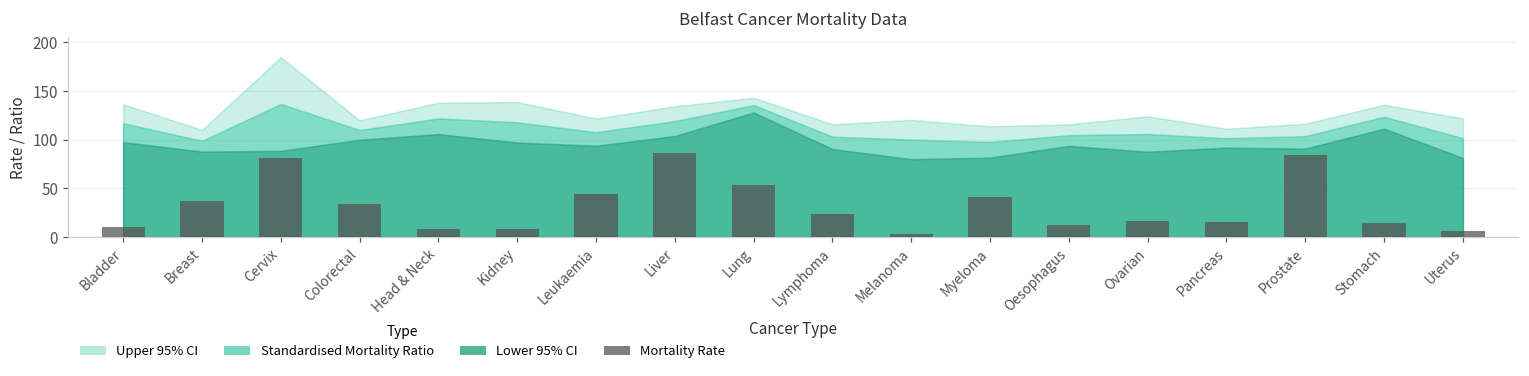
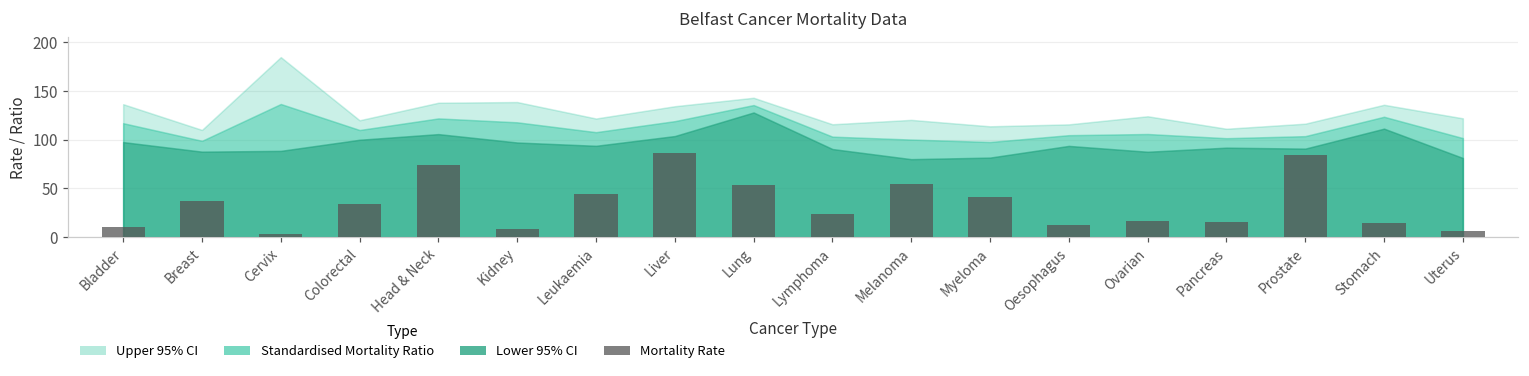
  {
    "Mortality Rate": {
      "Bladder": 10,
      "Breast": 40,
-     "Cervix": 80,
+     "Cervix": 0,
      "Colorectal": 30,
-     "Head & Neck": 10,
+     "Head & Neck": 70,
      "Kidney": 10,
      "Leukaemia": 40,
      "Liver": 90,
      "Lung": 50,
      "Lymphoma": 20,
-     "Melanoma": 0,
+     "Melanoma": 50,
      "Myeloma": 40,
      "Oesophagus": 10,
      "Ovarian": 20,
      "Pancreas": 20,
      "Prostate": 80,
      "Stomach": 10,
      "Uterus": 10
    }
  }
